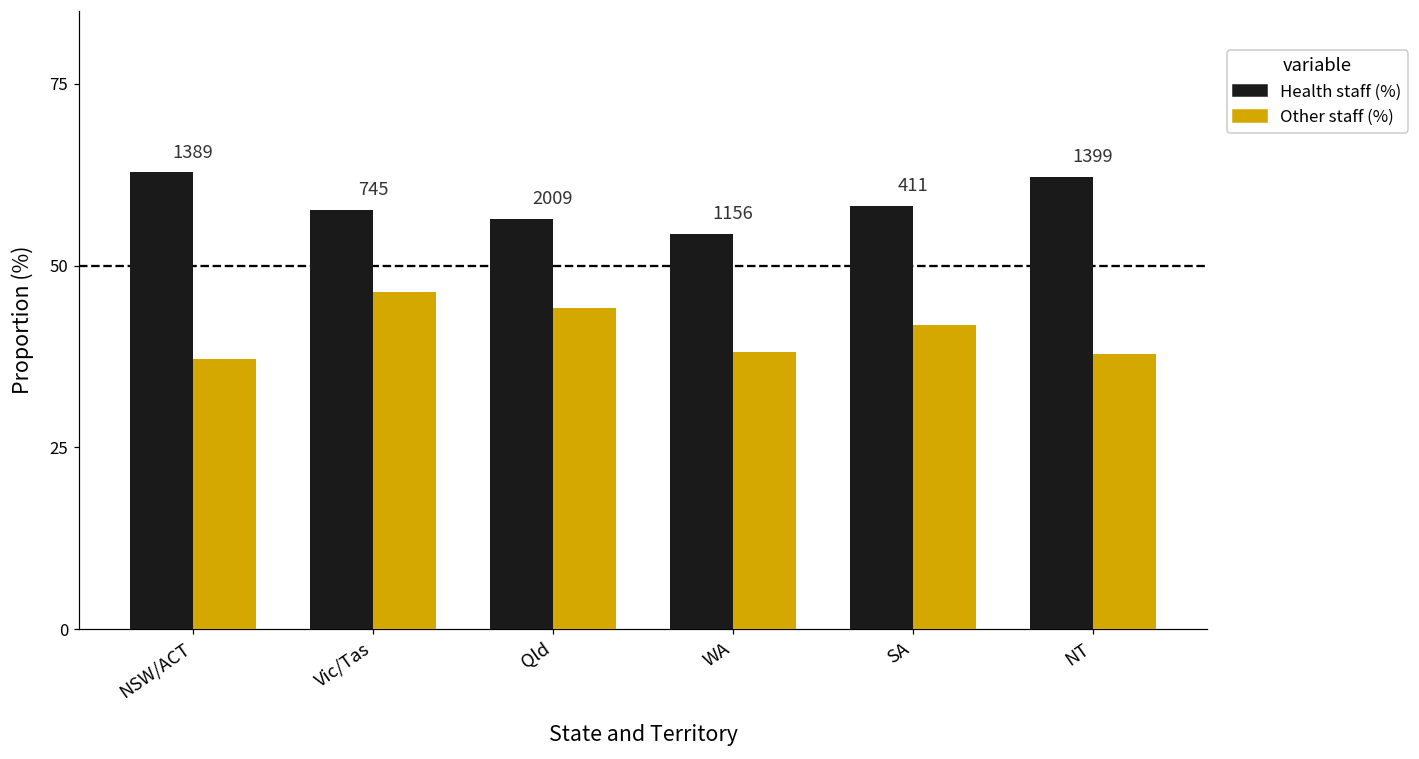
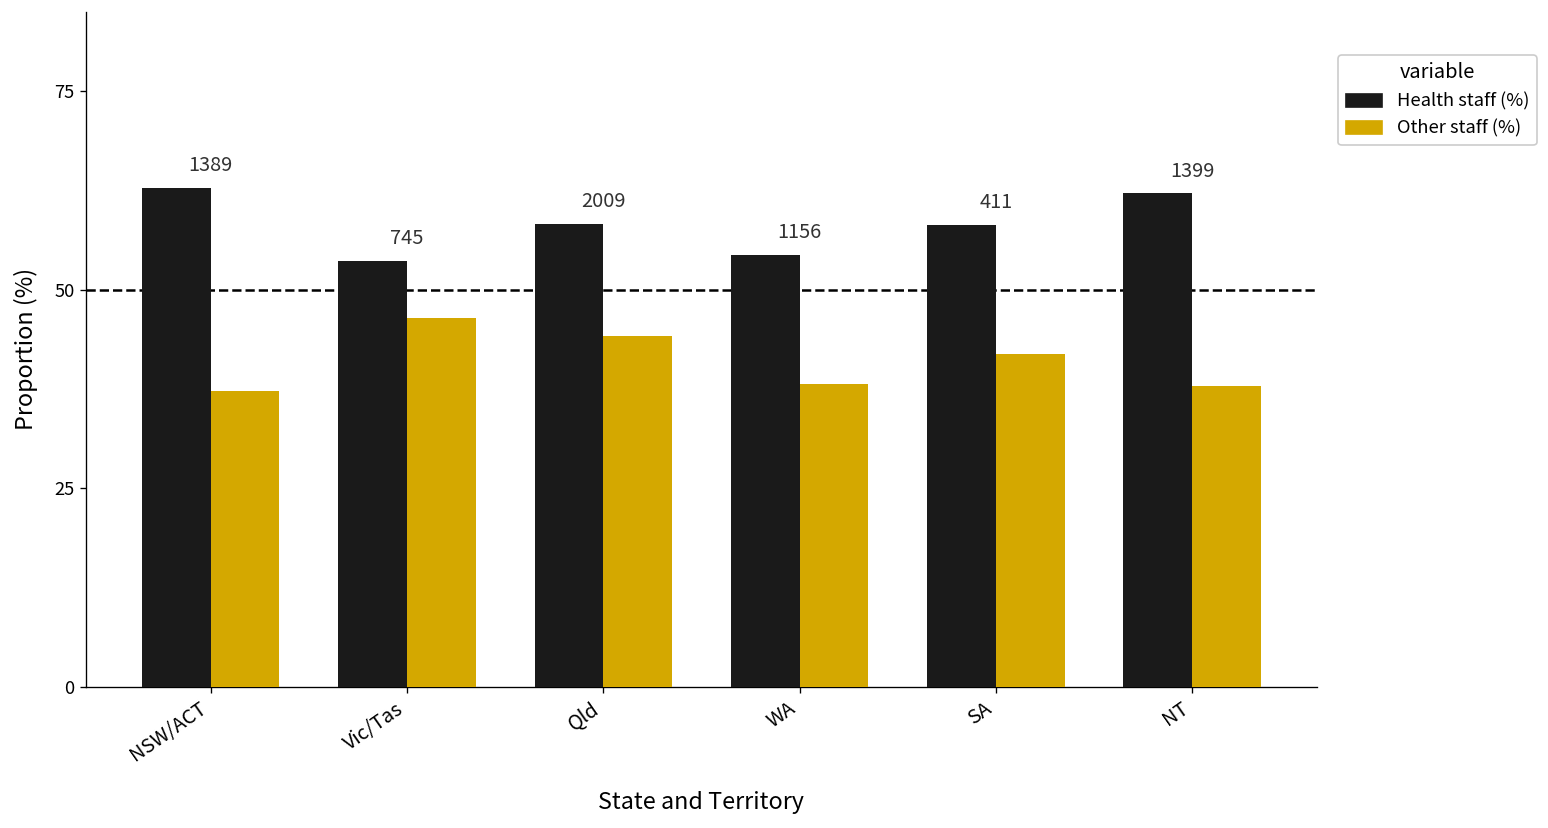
  {
    "Health staff (%)": {
-     "Vic/Tas": 58,
-     "Qld": 56
+     "Vic/Tas": 54,
+     "Qld": 58
    },
    "Other staff (%)": {
      "NSW/ACT": 37,
      "Vic/Tas": 46,
      "Qld": 44,
      "WA": 38,
      "SA": 42,
      "NT": 38
    }
  }
